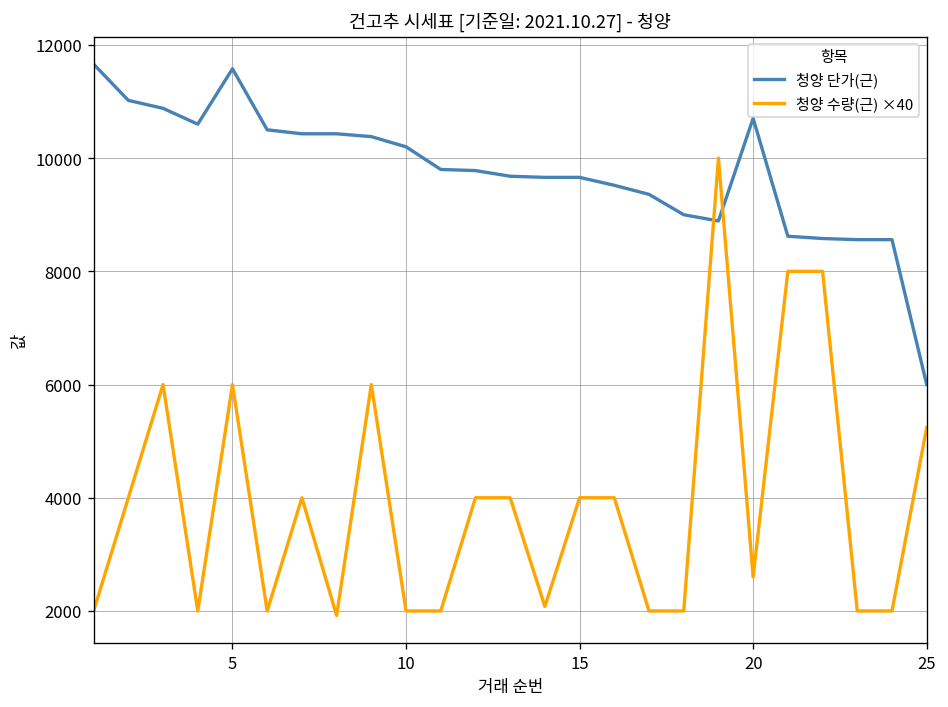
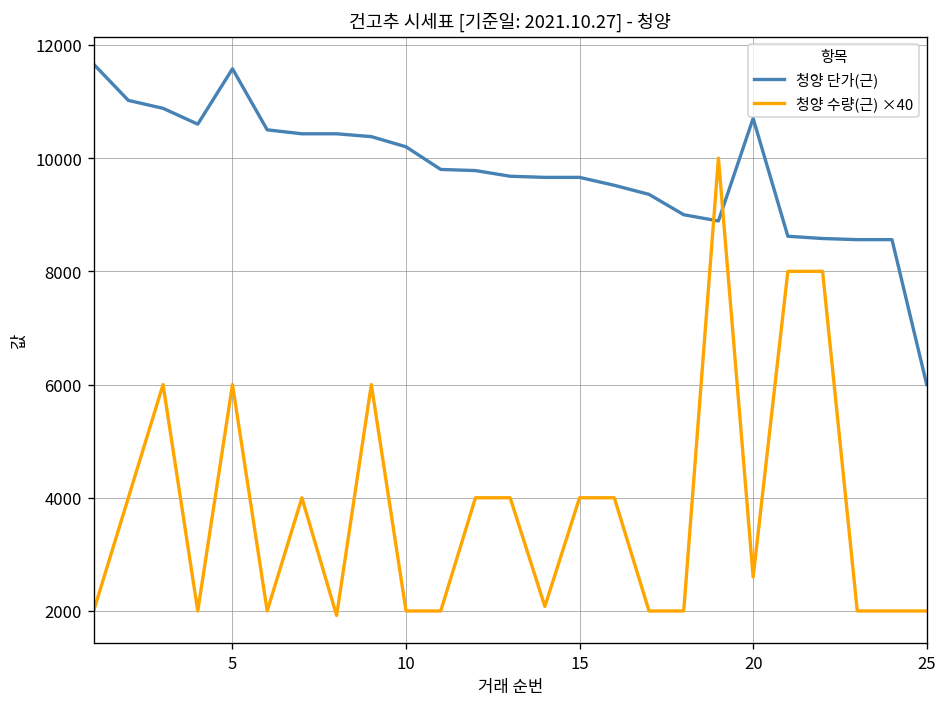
  {
    "청양 단가(근)": {
      "5": 11600,
      "10": 10200,
      "15": 9700,
      "20": 10700,
      "25": 6000
    },
    "청양 수량(근) ×40": {
      "5": 6000,
      "10": 2000,
      "15": 4000,
      "20": 2600,
-     "25": 5200
+     "25": 2000
    }
  }
